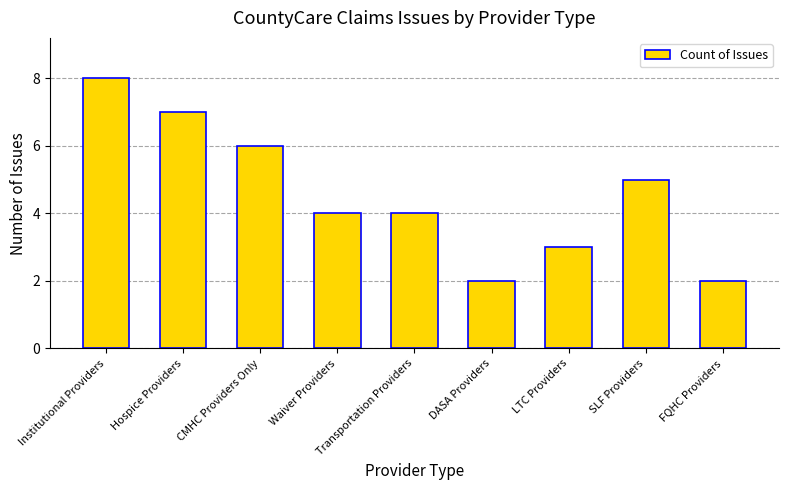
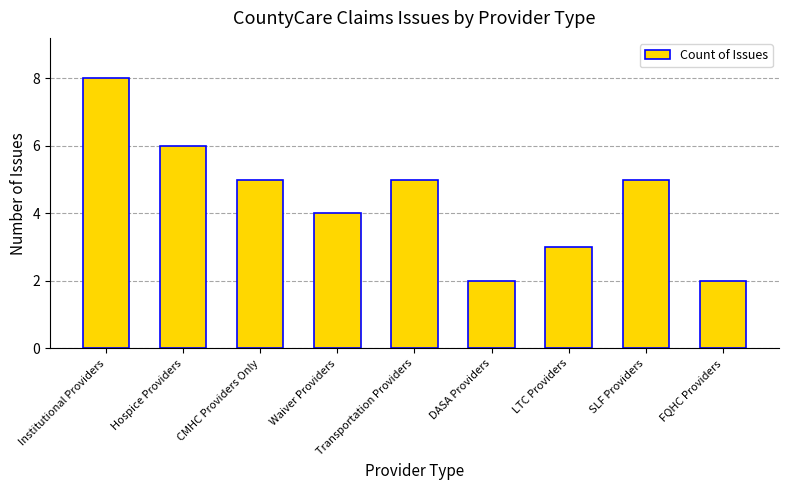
  {
    "Institutional Providers": 8,
-   "Hospice Providers": 7,
-   "CMHC Providers Only": 6,
+   "Hospice Providers": 6,
+   "CMHC Providers Only": 5,
    "Waiver Providers": 4,
-   "Transportation Providers": 4,
+   "Transportation Providers": 5,
    "DASA Providers": 2,
    "LTC Providers": 3,
    "SLF Providers": 5,
    "FQHC Providers": 2
  }
